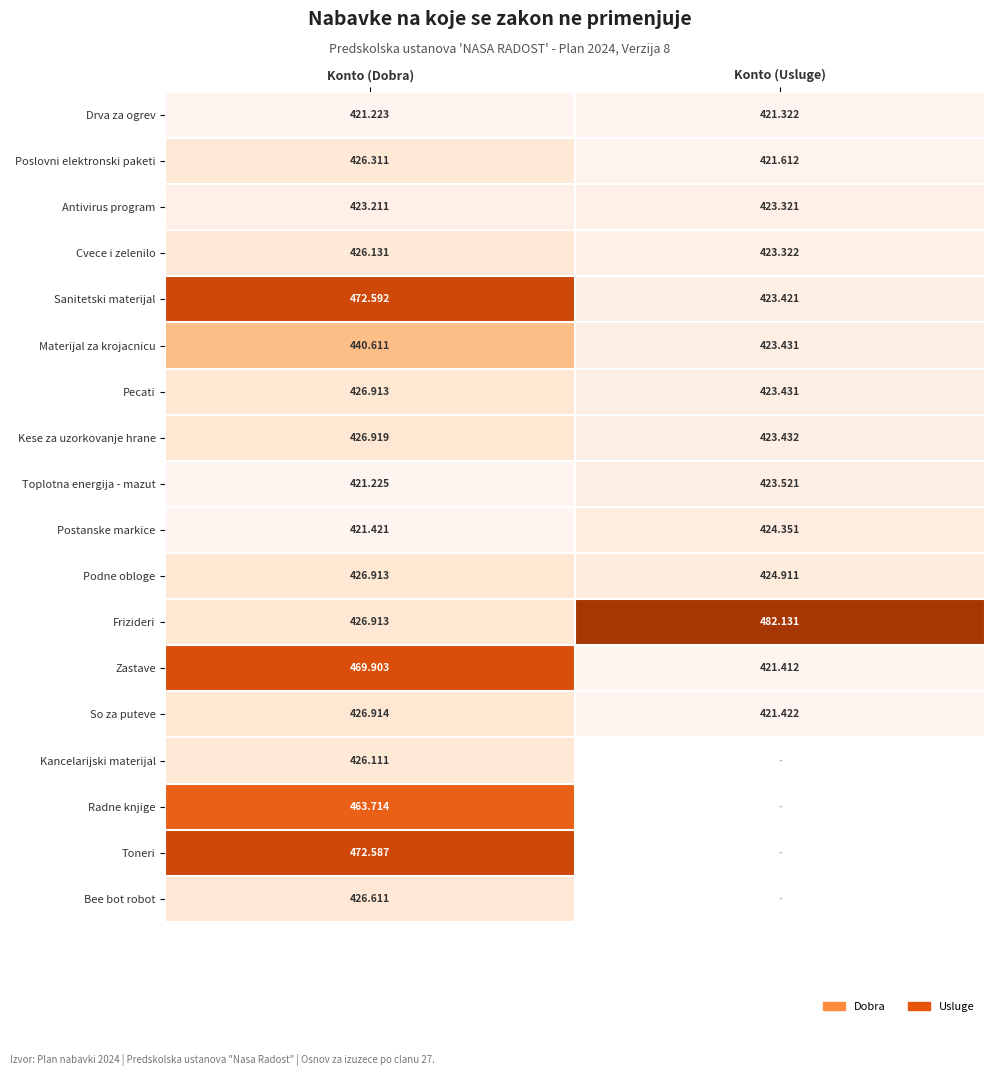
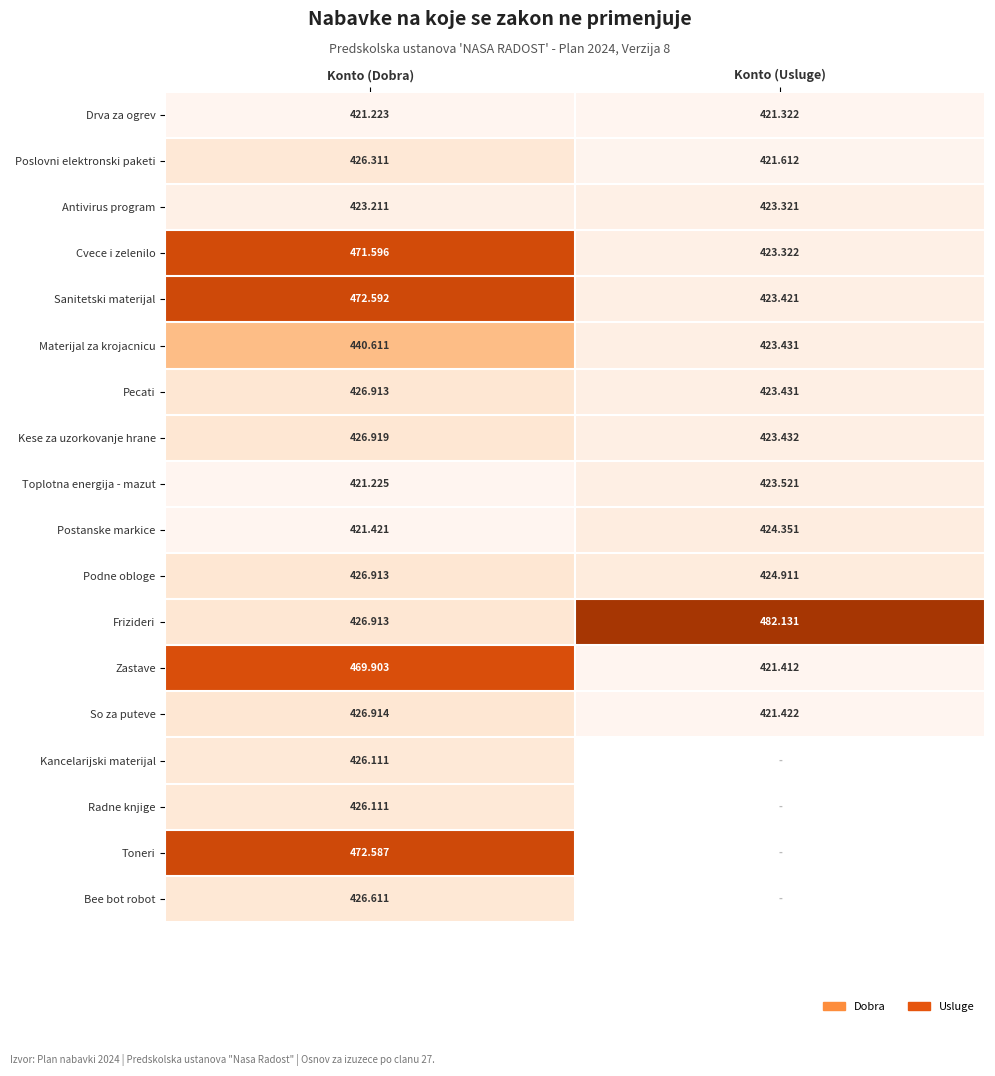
  {
    "Drva za ogrev": {
      "Konto (Dobra)": 421.223,
      "Konto (Usluge)": 421.322
    },
    "Poslovni elektronski paketi": {
      "Konto (Dobra)": 426.311,
      "Konto (Usluge)": 421.612
    },
    "Antivirus program": {
      "Konto (Dobra)": 423.211,
      "Konto (Usluge)": 423.321
    },
    "Cvece i zelenilo": {
-     "Konto (Dobra)": 426.131,
+     "Konto (Dobra)": 471.596,
      "Konto (Usluge)": 423.322
    },
    "Sanitetski materijal": {
      "Konto (Dobra)": 472.592,
      "Konto (Usluge)": 423.421
    },
    "Materijal za krojacnicu": {
      "Konto (Dobra)": 440.611,
      "Konto (Usluge)": 423.431
    },
    "Pecati": {
      "Konto (Dobra)": 426.913,
      "Konto (Usluge)": 423.431
    },
    "Kese za uzorkovanje hrane": {
      "Konto (Dobra)": 426.919,
      "Konto (Usluge)": 423.432
    },
    "Toplotna energija - mazut": {
      "Konto (Dobra)": 421.225,
      "Konto (Usluge)": 423.521
    },
    "Postanske markice": {
      "Konto (Dobra)": 421.421,
      "Konto (Usluge)": 424.351
    },
    "Podne obloge": {
      "Konto (Dobra)": 426.913,
      "Konto (Usluge)": 424.911
    },
    "Frizideri": {
      "Konto (Dobra)": 426.913,
      "Konto (Usluge)": 482.131
    },
    "Zastave": {
      "Konto (Dobra)": 469.903,
      "Konto (Usluge)": 421.412
    },
    "So za puteve": {
      "Konto (Dobra)": 426.914,
      "Konto (Usluge)": 421.422
    },
    "Kancelarijski materijal": {
      "Konto (Dobra)": 426.111
    },
    "Radne knjige": {
-     "Konto (Dobra)": 463.714
+     "Konto (Dobra)": 426.111
    },
    "Toneri": {
      "Konto (Dobra)": 472.587
    },
    "Bee bot robot": {
      "Konto (Dobra)": 426.611
    }
  }
